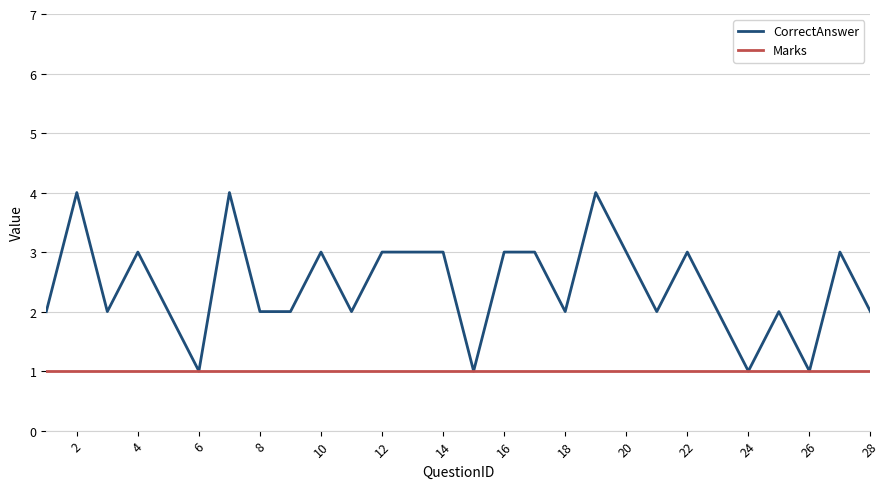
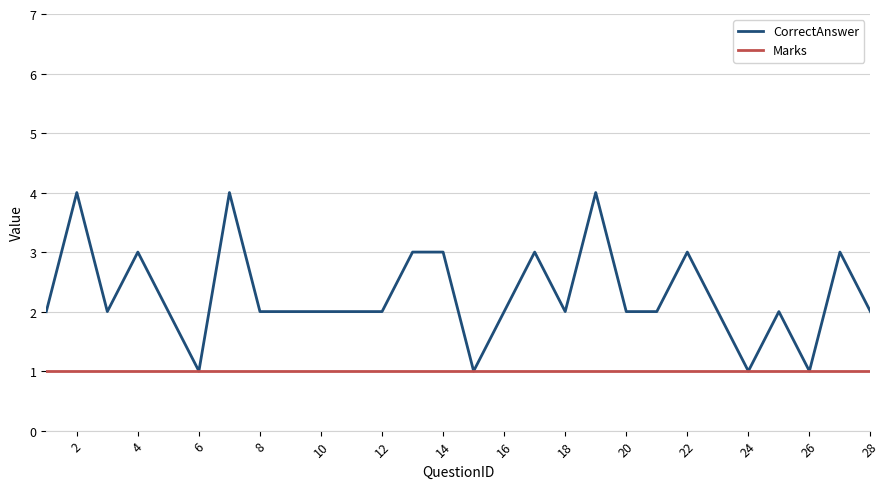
  {
    "CorrectAnswer": {
      "2": 4,
      "4": 3,
      "8": 2,
-     "10": 3,
-     "12": 3,
+     "10": 2,
+     "12": 2,
      "14": 3,
-     "16": 3,
+     "16": 2,
      "18": 2,
-     "20": 3,
+     "20": 2,
      "22": 3,
      "28": 2
    },
    "Marks": {
      "2": 1,
      "4": 1,
      "8": 1,
      "10": 1,
      "12": 1,
      "14": 1,
      "16": 1,
      "18": 1,
      "20": 1,
      "22": 1,
      "28": 1
    }
  }
